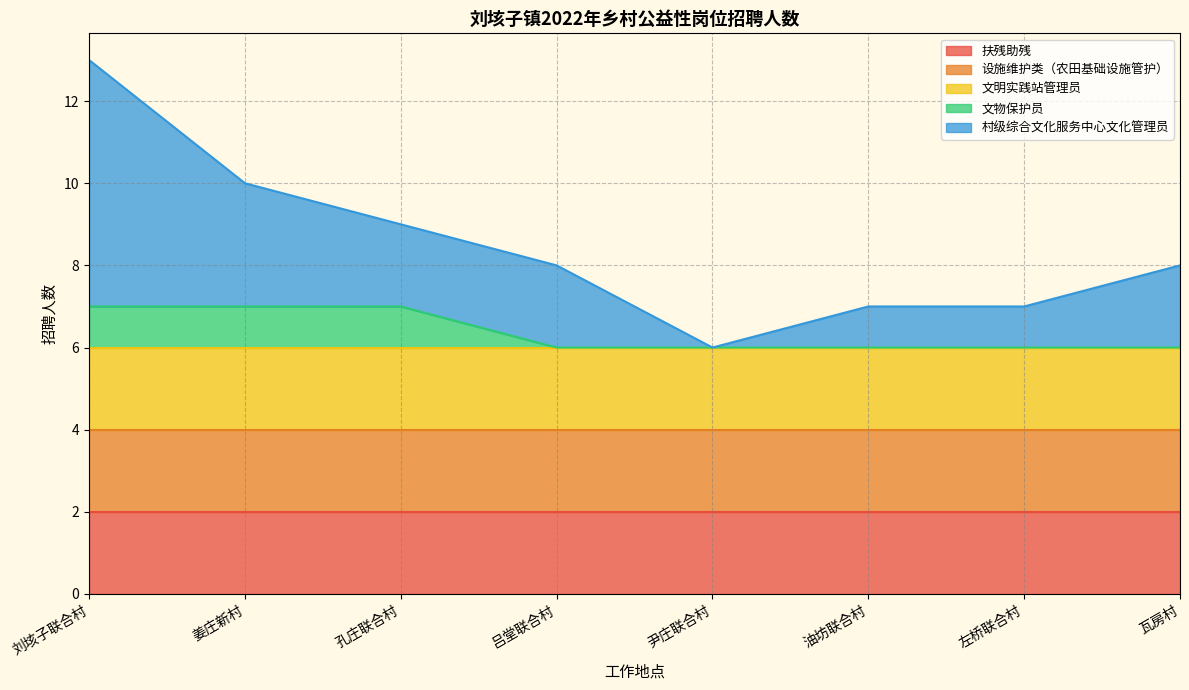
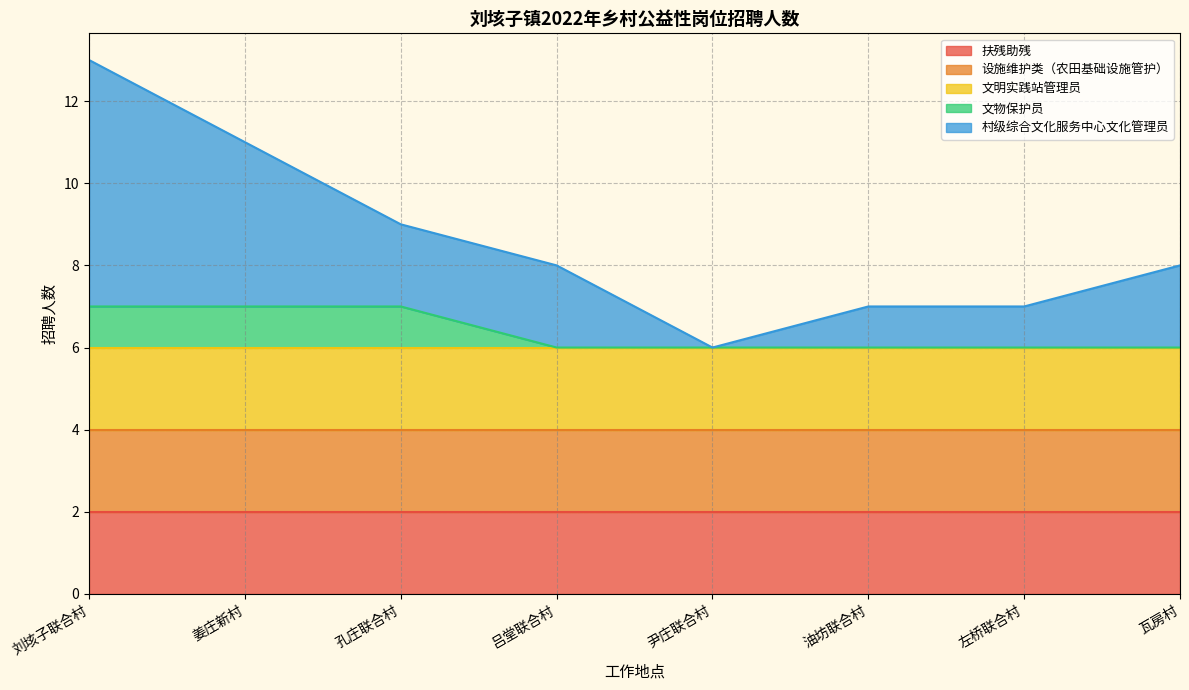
  {
    "文明实践站管理员": {
      "刘垓子联合村": 6,
      "姜庄新村": 6,
      "孔庄联合村": 6
    },
    "文物保护员": {
      "刘垓子联合村": 1,
      "姜庄新村": 1,
      "孔庄联合村": 1
    },
    "村级综合文化服务中心文化管理员": {
      "刘垓子联合村": 6,
-     "姜庄新村": 3,
+     "姜庄新村": 4,
      "孔庄联合村": 2,
      "吕堂联合村": 2,
      "油坊联合村": 1,
      "左桥联合村": 1,
      "瓦房村": 2
    }
  }
